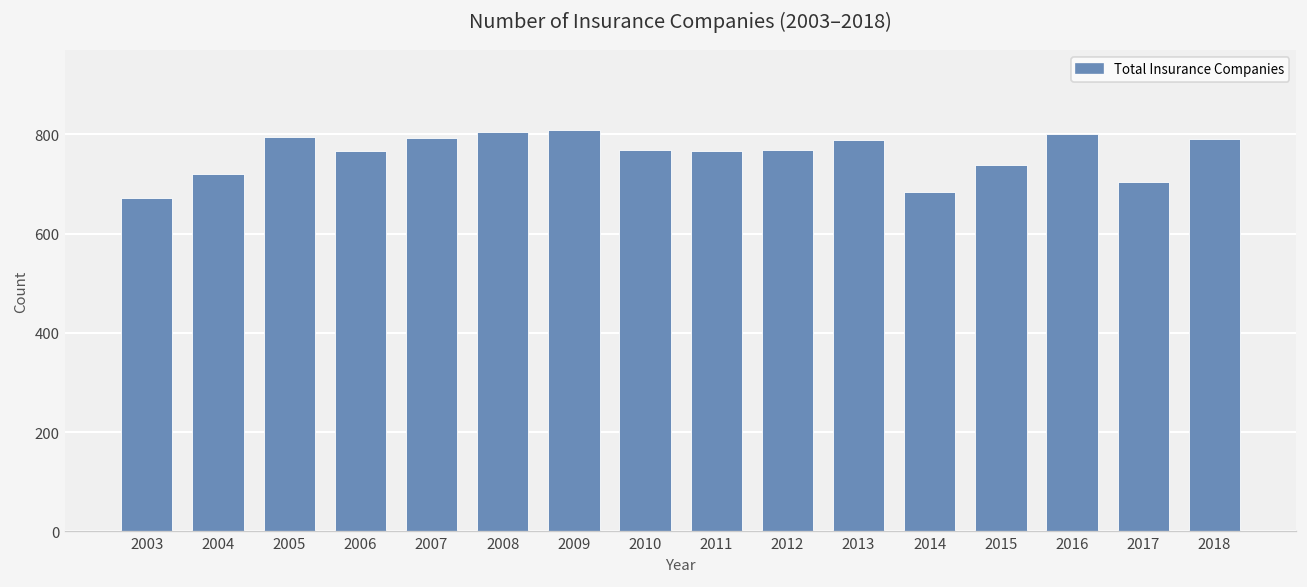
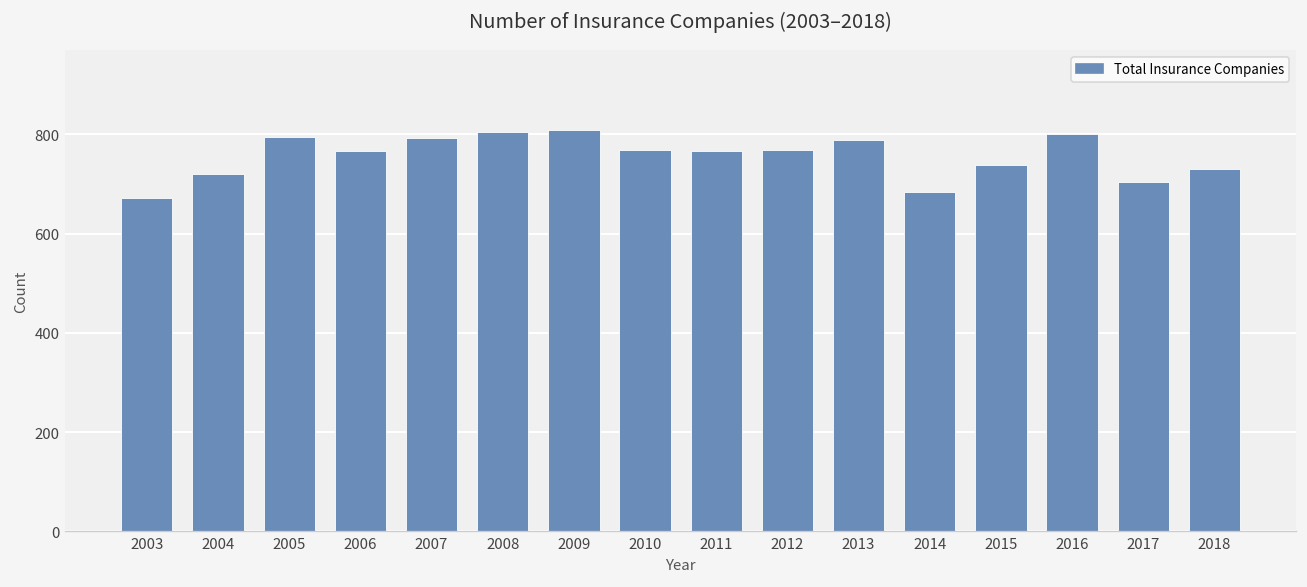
  {
    "2003": 670,
    "2004": 720,
    "2005": 800,
    "2006": 770,
    "2007": 790,
    "2008": 810,
    "2009": 810,
    "2010": 770,
    "2011": 770,
    "2012": 770,
    "2013": 790,
    "2014": 680,
    "2015": 740,
    "2016": 800,
    "2017": 700,
-   "2018": 790
+   "2018": 730
  }
